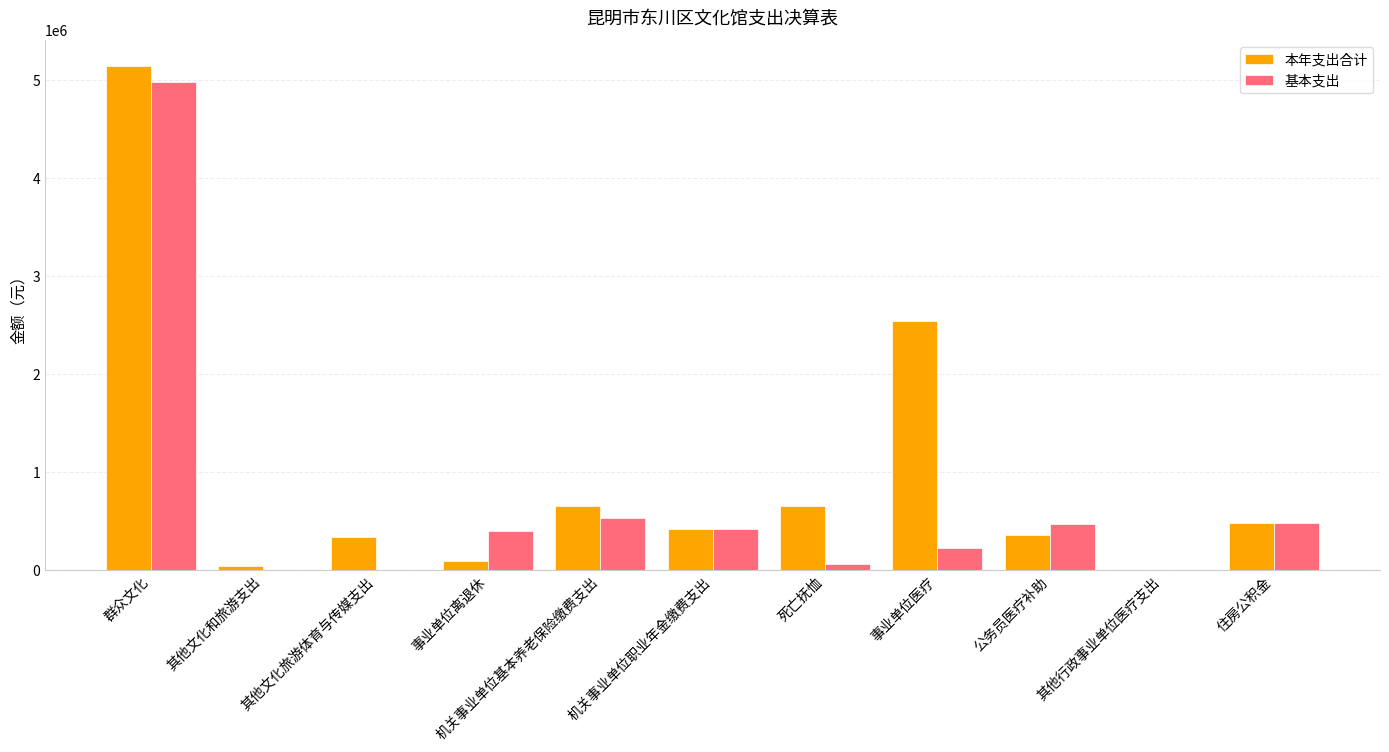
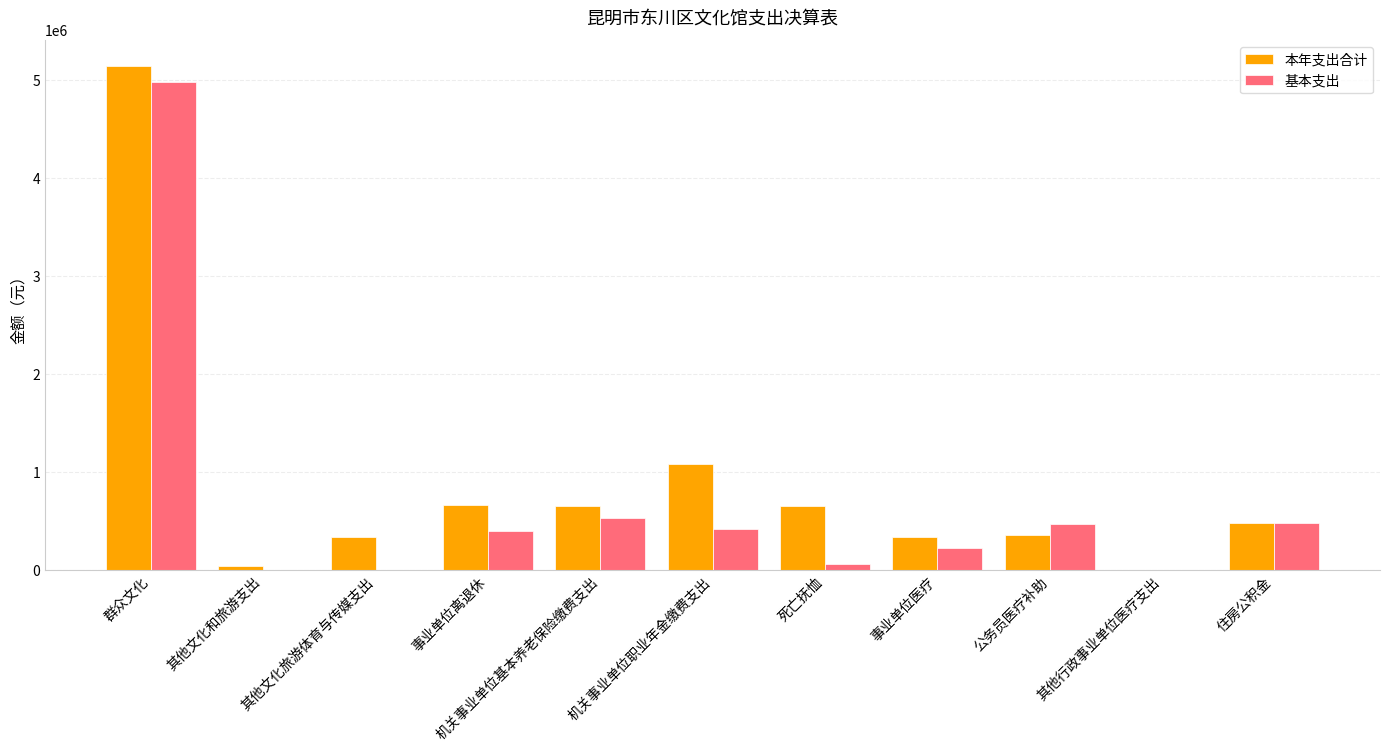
  {
    "本年支出合计": {
      "群众文化": 5100000,
      "其他文化和旅游支出": 0,
      "其他文化旅游体育与传媒支出": 300000,
-     "事业单位离退休": 100000,
+     "事业单位离退休": 700000,
      "机关事业单位基本养老保险缴费支出": 700000,
-     "机关事业单位职业年金缴费支出": 400000,
+     "机关事业单位职业年金缴费支出": 1100000,
      "死亡抚恤": 700000,
-     "事业单位医疗": 2500000,
+     "事业单位医疗": 300000,
      "公务员医疗补助": 400000,
      "住房公积金": 500000
    },
    "基本支出": {
      "群众文化": 5000000,
      "其他文化和旅游支出": 0,
      "其他文化旅游体育与传媒支出": 0,
      "事业单位离退休": 400000,
      "机关事业单位基本养老保险缴费支出": 500000,
      "机关事业单位职业年金缴费支出": 400000,
      "死亡抚恤": 100000,
      "事业单位医疗": 200000,
      "公务员医疗补助": 500000,
      "住房公积金": 500000
    }
  }
